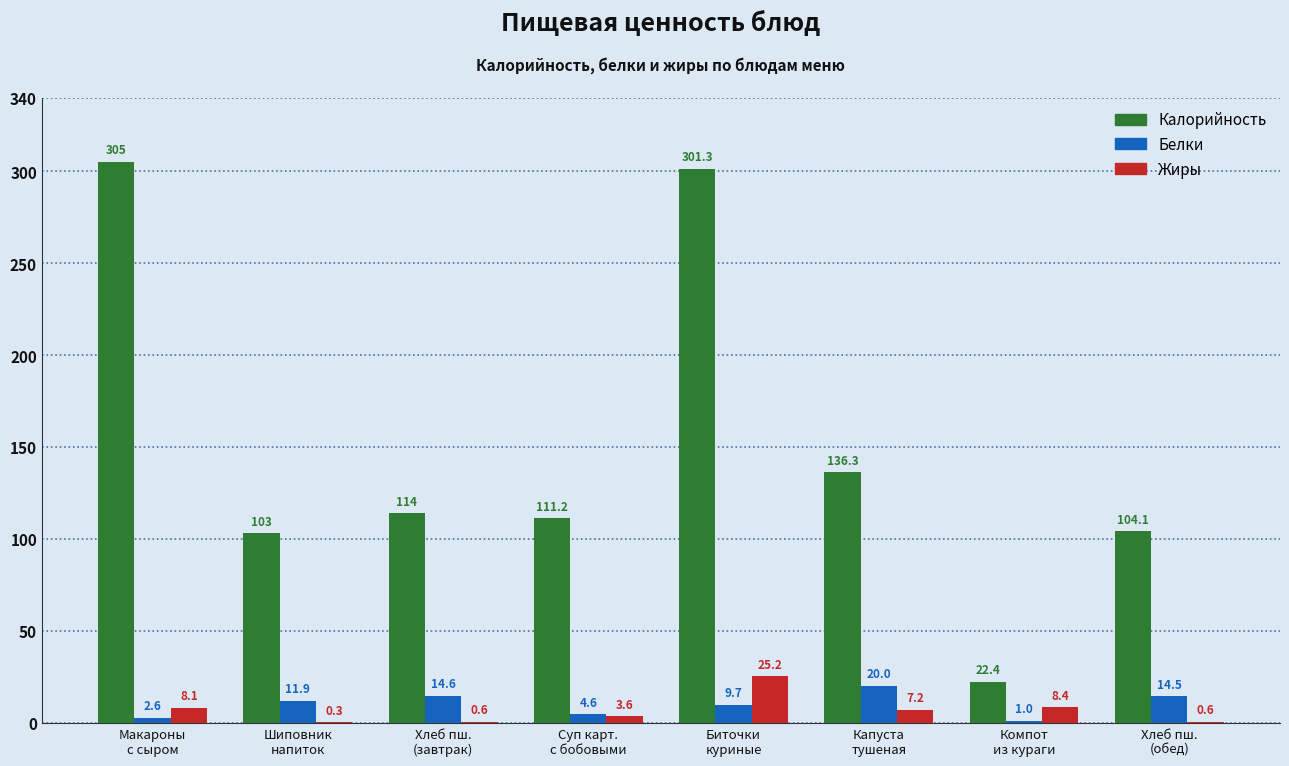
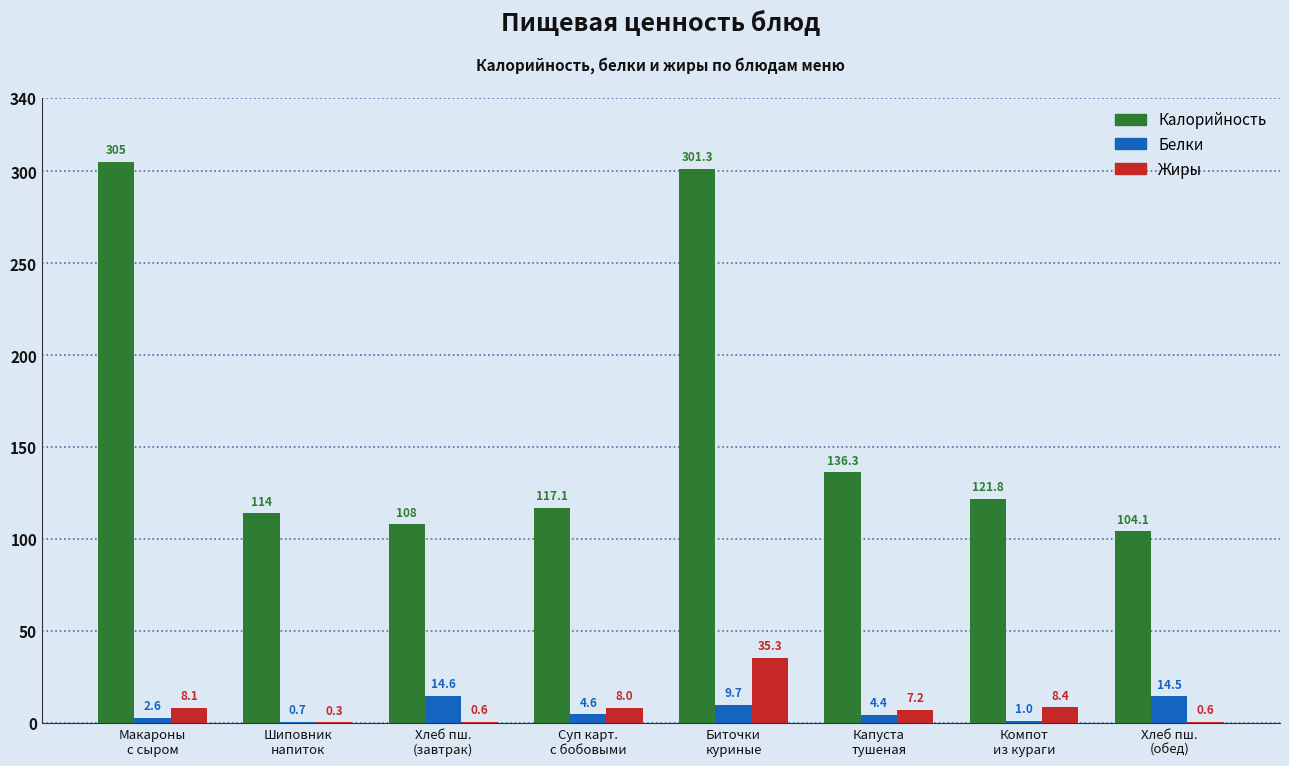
  {
    "Калорийность": {
      "Макароны с сыром": 305,
-     "Шиповник напиток": 103,
-     "Хлеб пш. (завтрак)": 114,
-     "Суп карт. с бобовыми": 111.2,
+     "Шиповник напиток": 114,
+     "Хлеб пш. (завтрак)": 108,
+     "Суп карт. с бобовыми": 117.1,
      "Биточки куриные": 301.3,
      "Капуста тушеная": 136.3,
-     "Компот из кураги": 22.4,
+     "Компот из кураги": 121.8,
      "Хлеб пш. (обед)": 104.1
    },
    "Белки": {
      "Макароны с сыром": 2.6,
-     "Шиповник напиток": 11.9,
+     "Шиповник напиток": 0.7,
      "Хлеб пш. (завтрак)": 14.6,
      "Суп карт. с бобовыми": 4.6,
      "Биточки куриные": 9.7,
-     "Капуста тушеная": 20.0,
+     "Капуста тушеная": 4.4,
      "Компот из кураги": 1.0,
      "Хлеб пш. (обед)": 14.5
    },
    "Жиры": {
      "Макароны с сыром": 8.1,
      "Шиповник напиток": 0.3,
      "Хлеб пш. (завтрак)": 0.6,
-     "Суп карт. с бобовыми": 3.6,
-     "Биточки куриные": 25.2,
+     "Суп карт. с бобовыми": 8.0,
+     "Биточки куриные": 35.3,
      "Капуста тушеная": 7.2,
      "Компот из кураги": 8.4,
      "Хлеб пш. (обед)": 0.6
    }
  }
